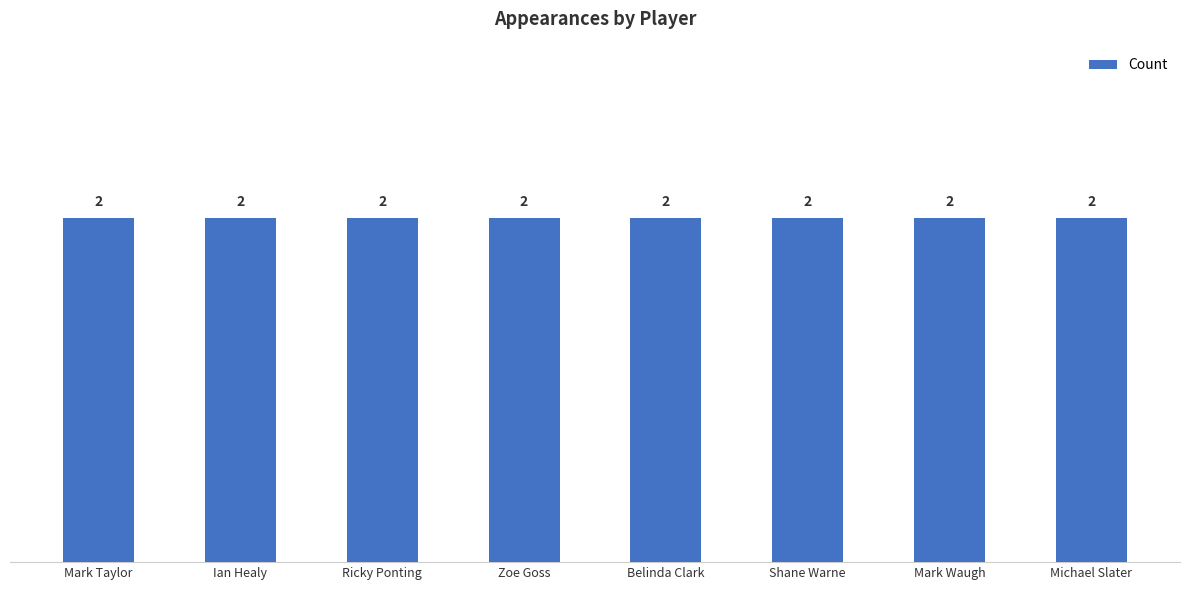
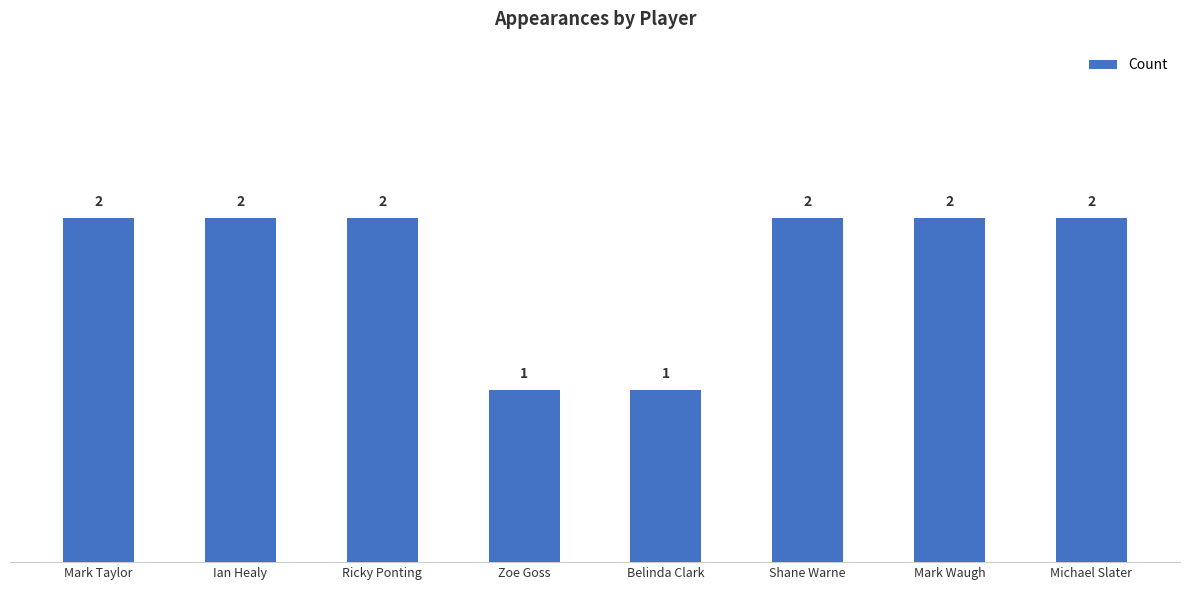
  {
    "Mark Taylor": 2,
    "Ian Healy": 2,
    "Ricky Ponting": 2,
-   "Zoe Goss": 2,
-   "Belinda Clark": 2,
+   "Zoe Goss": 1,
+   "Belinda Clark": 1,
    "Shane Warne": 2,
    "Mark Waugh": 2,
    "Michael Slater": 2
  }
